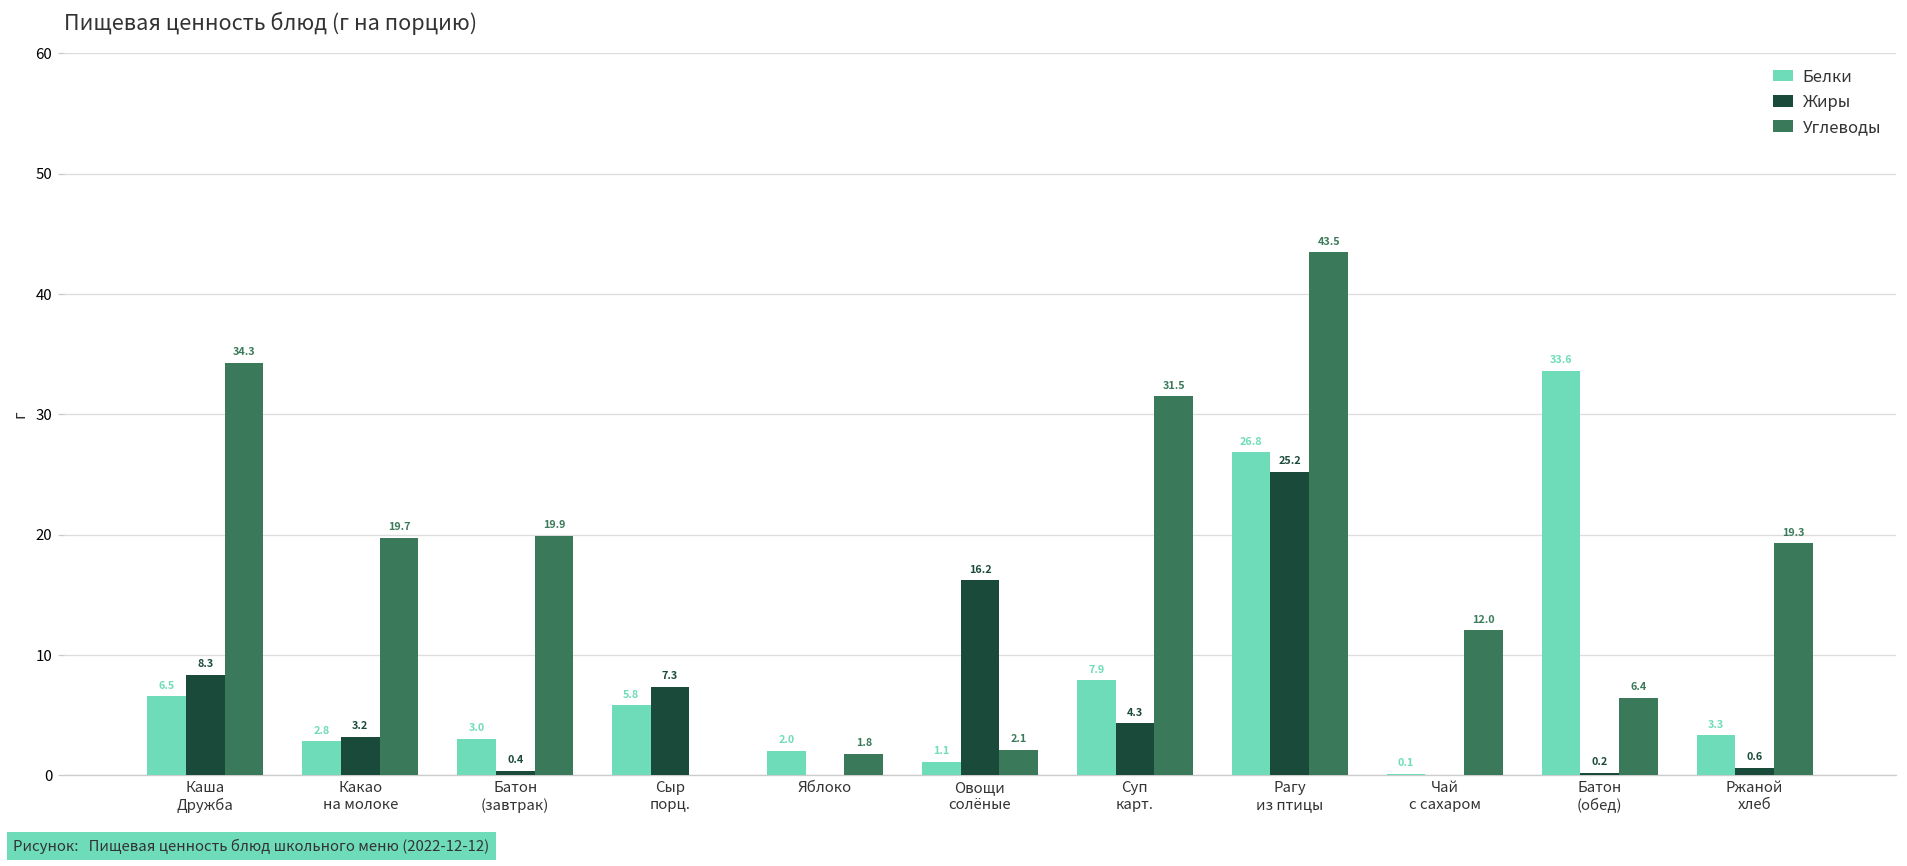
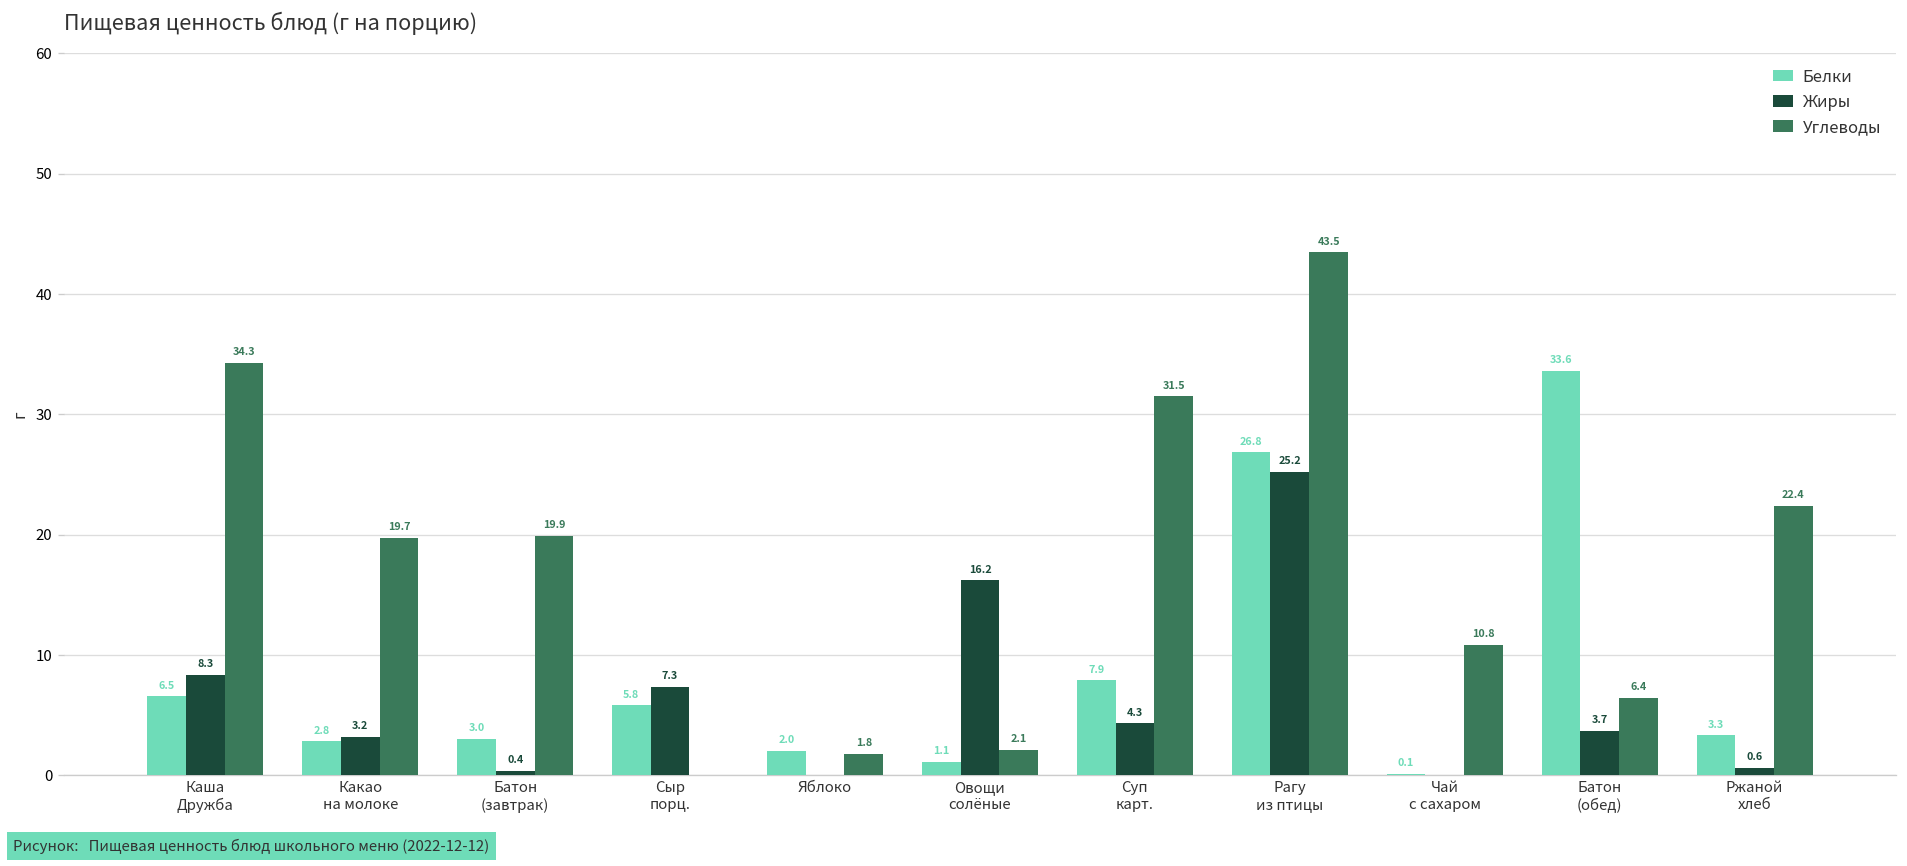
  {
    "Белки": {
      "Каша Дружба": 6.5,
      "Какао на молоке": 2.8,
      "Батон (завтрак)": 3.0,
      "Сыр порц.": 5.8,
      "Яблоко": 2.0,
      "Овощи солёные": 1.1,
      "Суп карт.": 7.9,
      "Рагу из птицы": 26.8,
      "Чай с сахаром": 0.1,
      "Батон (обед)": 33.6,
      "Ржаной хлеб": 3.3
    },
    "Жиры": {
      "Каша Дружба": 8.3,
      "Какао на молоке": 3.2,
      "Батон (завтрак)": 0.4,
      "Сыр порц.": 7.3,
      "Овощи солёные": 16.2,
      "Суп карт.": 4.3,
      "Рагу из птицы": 25.2,
-     "Батон (обед)": 0.2,
+     "Батон (обед)": 3.7,
      "Ржаной хлеб": 0.6
    },
    "Углеводы": {
      "Каша Дружба": 34.3,
      "Какао на молоке": 19.7,
      "Батон (завтрак)": 19.9,
      "Яблоко": 1.8,
      "Овощи солёные": 2.1,
      "Суп карт.": 31.5,
      "Рагу из птицы": 43.5,
-     "Чай с сахаром": 12.0,
+     "Чай с сахаром": 10.8,
      "Батон (обед)": 6.4,
-     "Ржаной хлеб": 19.3
+     "Ржаной хлеб": 22.4
    }
  }
